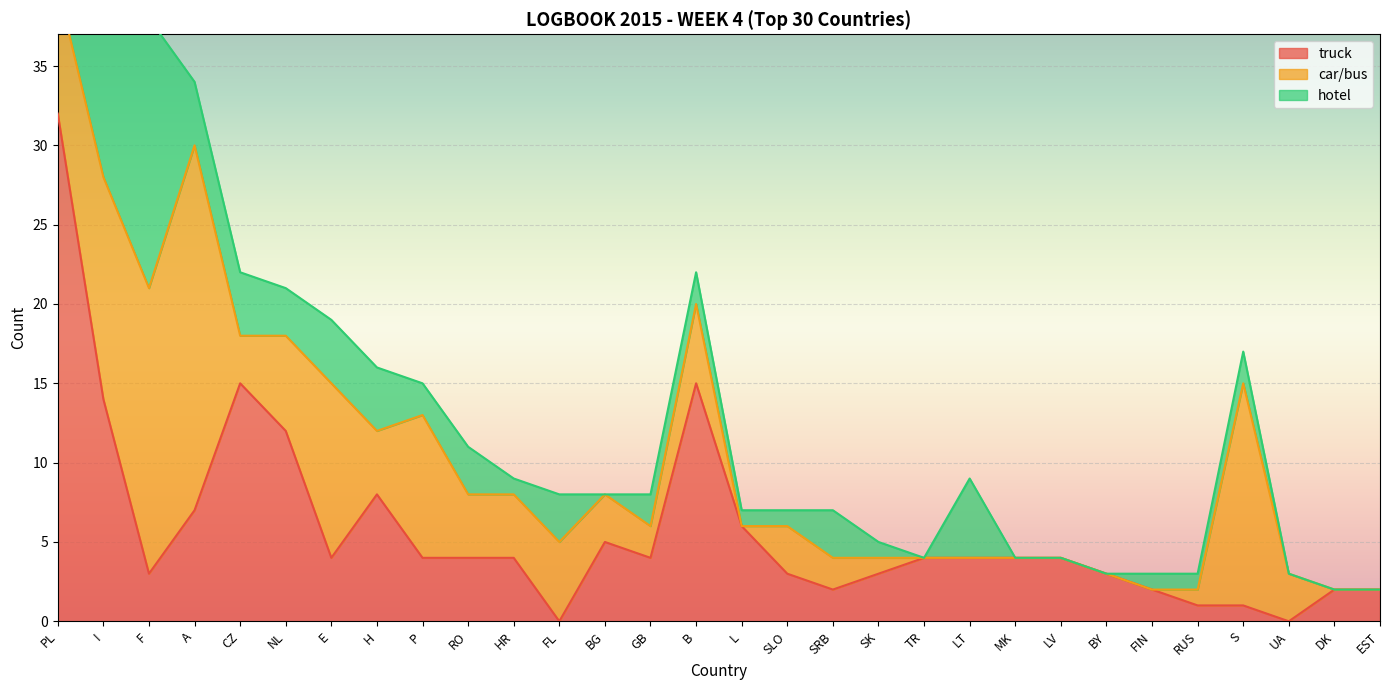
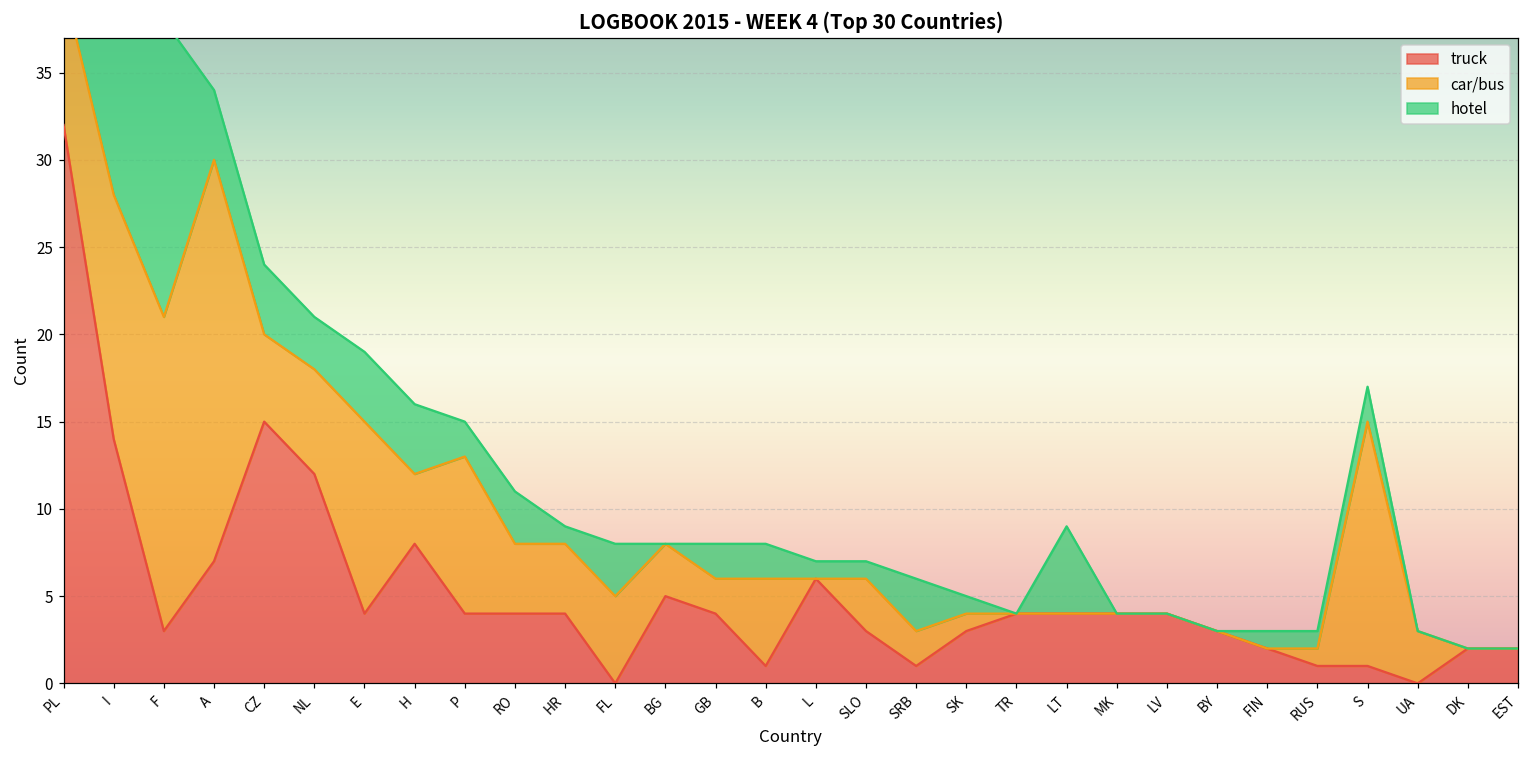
  {
    "truck": {
      "PL": 32,
      "I": 14,
      "F": 3,
      "A": 7,
      "CZ": 15,
      "NL": 12,
      "E": 4,
      "H": 8,
      "P": 4,
      "RO": 4,
      "HR": 4,
      "FL": 0,
      "BG": 5,
      "GB": 4,
-     "B": 15,
+     "B": 1,
      "SLO": 3,
-     "SRB": 2,
+     "SRB": 1,
      "SK": 3,
      "RUS": 1,
      "S": 1,
      "UA": 0
    },
    "car/bus": {
      "I": 14,
      "F": 18,
      "A": 23,
-     "CZ": 3,
+     "CZ": 5,
      "NL": 6,
      "E": 11,
      "H": 4,
      "P": 9,
      "RO": 4,
      "HR": 4,
      "FL": 5,
      "GB": 2,
      "B": 5,
      "SLO": 3,
      "SRB": 2,
      "SK": 1,
      "RUS": 1,
      "S": 14
    },
    "hotel": {
      "A": 4,
      "CZ": 4,
      "NL": 3,
      "E": 4,
      "H": 4,
      "P": 2,
      "RO": 3,
      "HR": 1,
      "FL": 3,
      "GB": 2,
      "B": 2,
      "L": 1,
      "SLO": 1,
      "SRB": 3,
      "SK": 1,
      "LT": 5,
      "FIN": 1,
      "RUS": 1,
      "S": 2
    }
  }
